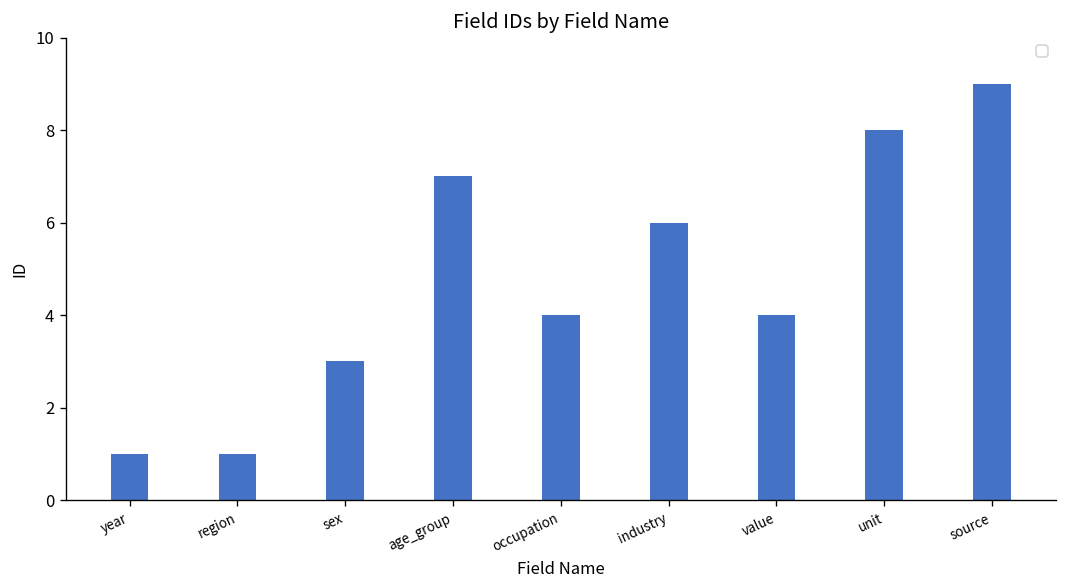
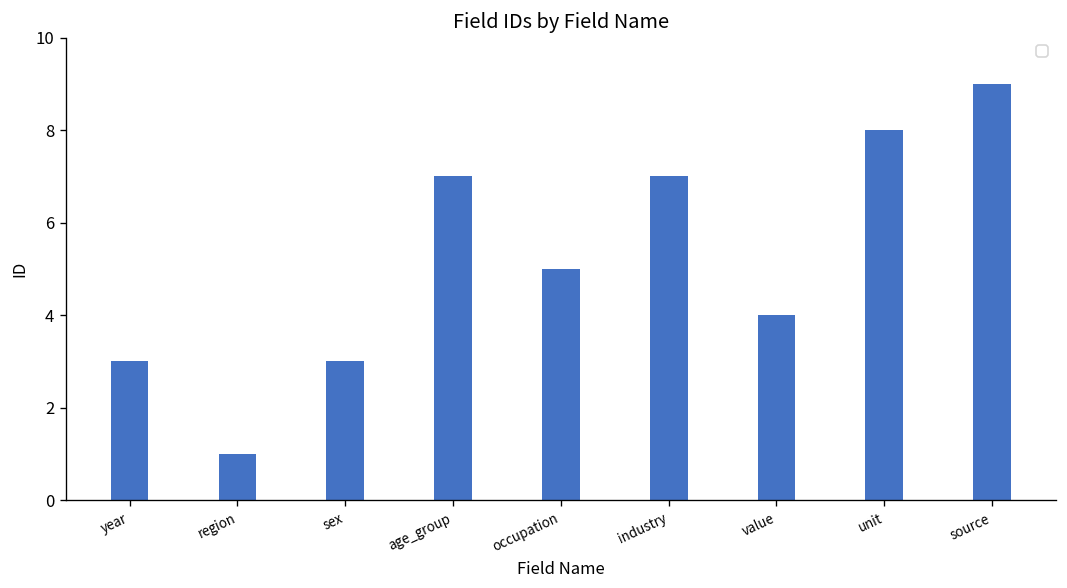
  {
-   "year": 1,
+   "year": 3,
    "region": 1,
    "sex": 3,
    "age_group": 7,
-   "occupation": 4,
-   "industry": 6,
+   "occupation": 5,
+   "industry": 7,
    "value": 4,
    "unit": 8,
    "source": 9
  }
